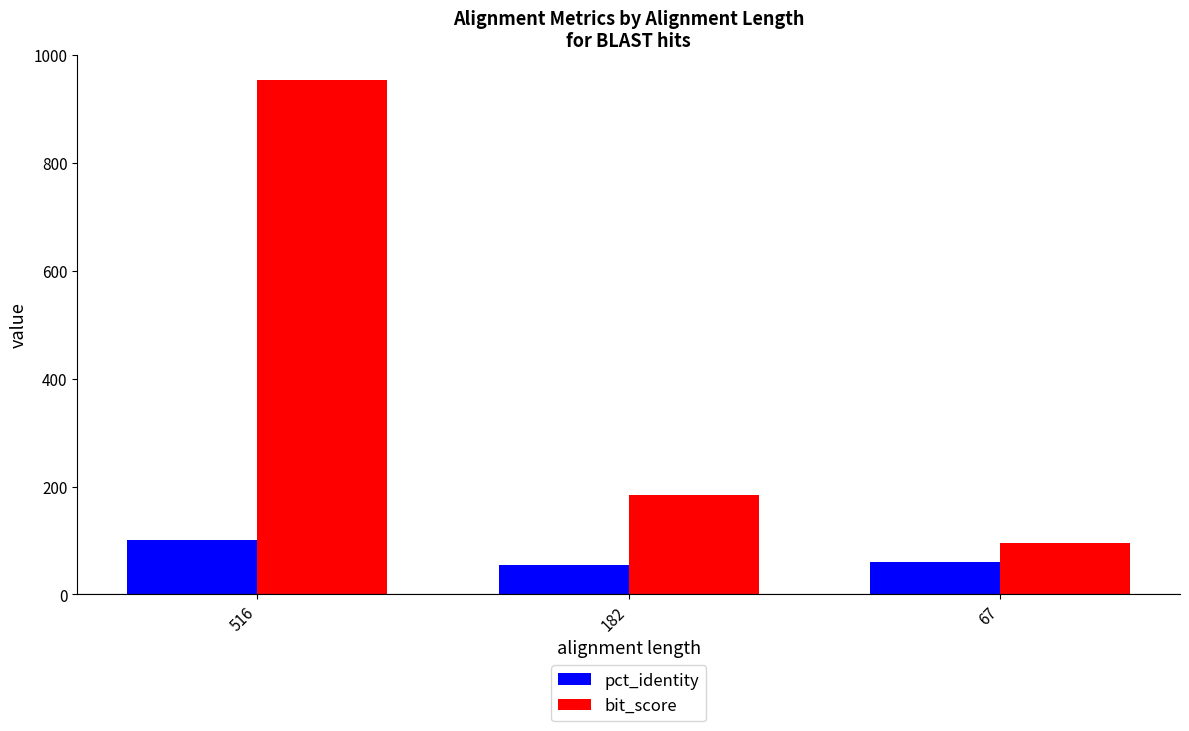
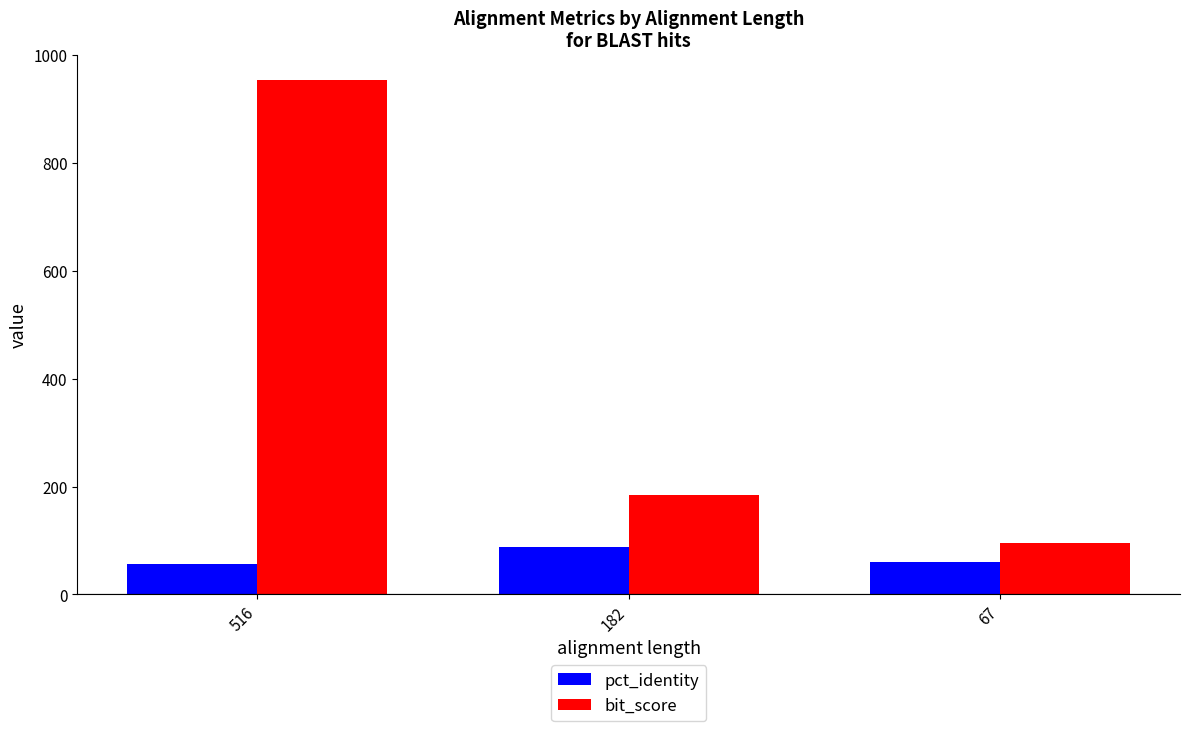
  {
    "pct_identity": {
-     "516": 100,
-     "182": 50,
+     "516": 60,
+     "182": 90,
      "67": 60
    },
    "bit_score": {
      "516": 950,
      "182": 180,
      "67": 100
    }
  }
